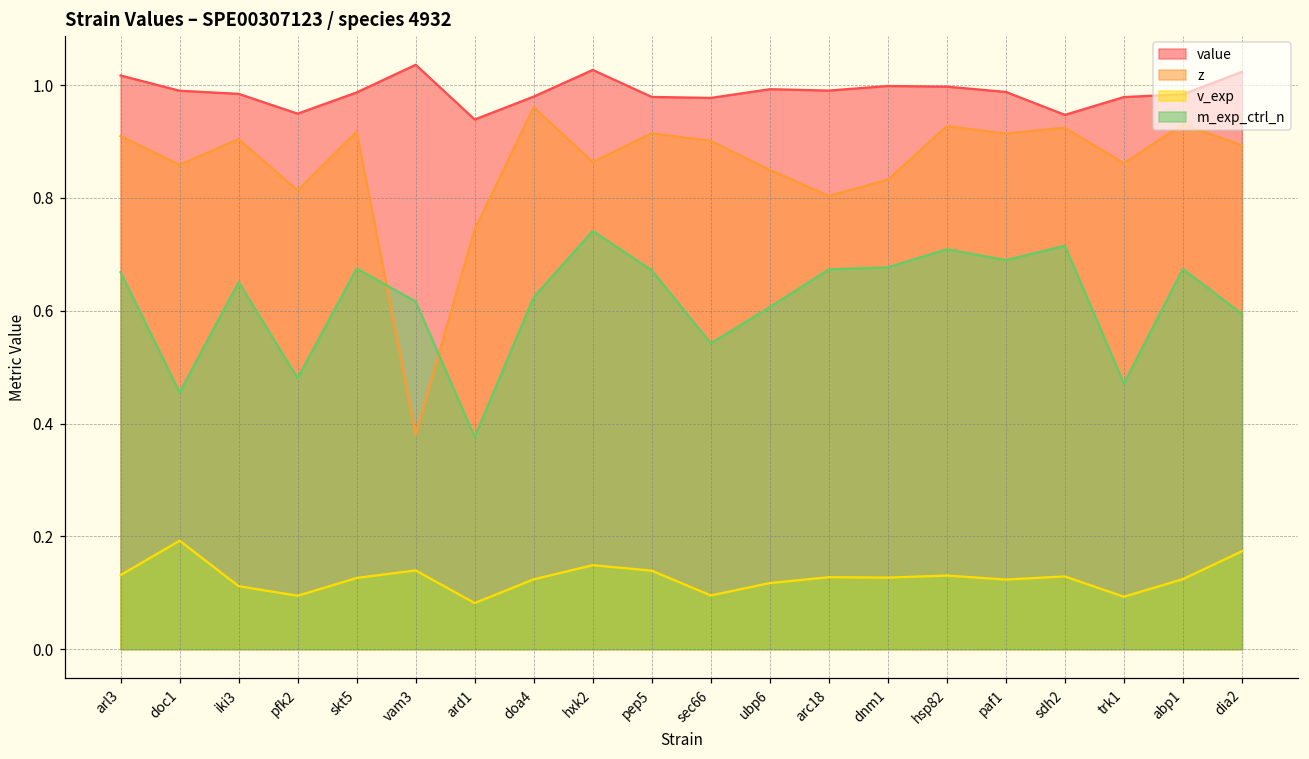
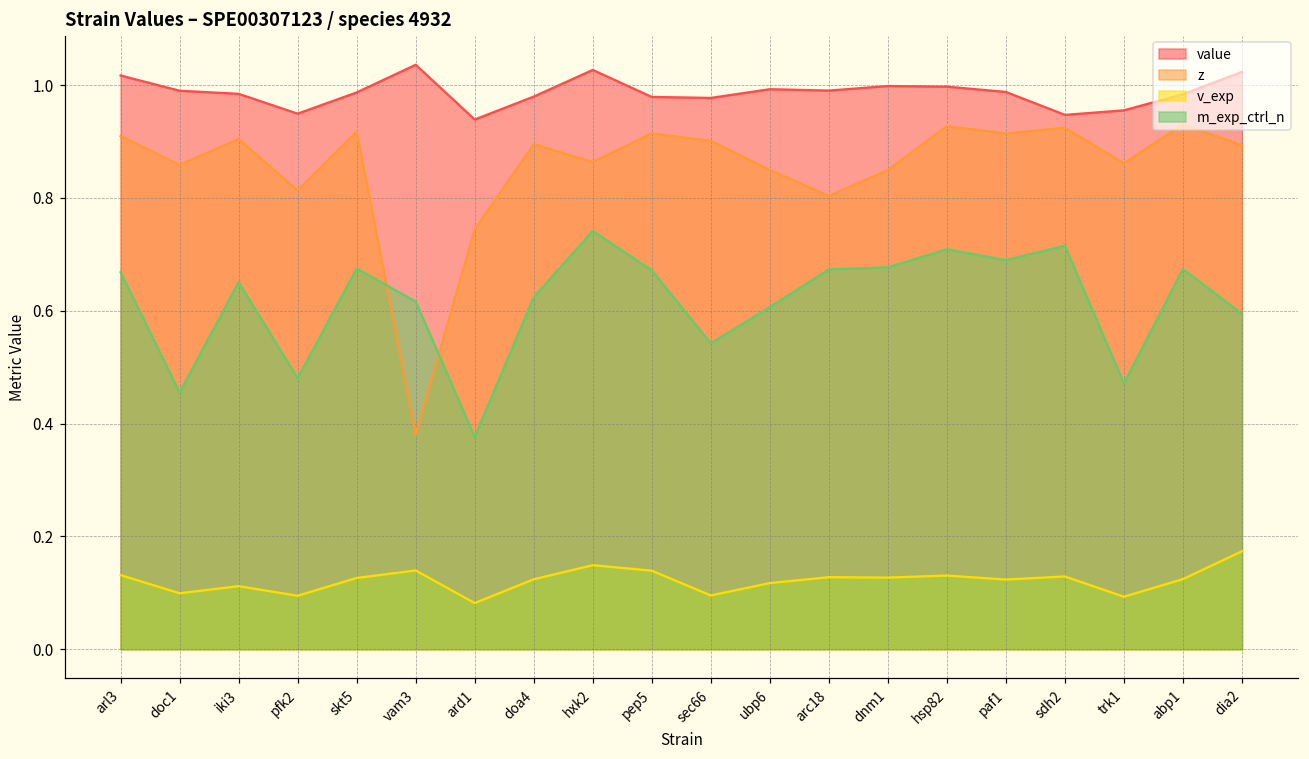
  {
    "value": {
      "arl3": 1.02,
      "doc1": 0.99,
      "iki3": 0.98,
      "pfk2": 0.95,
      "skt5": 0.99,
      "vam3": 1.04,
      "ard1": 0.94,
      "doa4": 0.98,
      "hxk2": 1.03,
      "pep5": 0.98,
      "sec66": 0.98,
      "ubp6": 0.99,
      "arc18": 0.99,
      "dnm1": 1.00,
      "hsp82": 1.00,
      "paf1": 0.99,
      "sdh2": 0.95,
-     "trk1": 0.98
+     "trk1": 0.96
    },
    "z": {
      "arl3": 0.91,
      "doc1": 0.86,
      "iki3": 0.90,
      "pfk2": 0.81,
      "skt5": 0.92,
      "vam3": 0.38,
      "ard1": 0.74,
-     "doa4": 0.96,
+     "doa4": 0.90,
      "hxk2": 0.86,
      "pep5": 0.91,
      "sec66": 0.90,
      "ubp6": 0.85,
      "arc18": 0.80,
-     "dnm1": 0.83,
+     "dnm1": 0.85,
      "hsp82": 0.93,
      "paf1": 0.91,
      "sdh2": 0.92,
      "trk1": 0.86,
      "dia2": 0.89
    },
    "v_exp": {
      "arl3": 0.13,
-     "doc1": 0.19,
+     "doc1": 0.10,
      "iki3": 0.11,
      "pfk2": 0.09,
      "skt5": 0.13,
      "vam3": 0.14,
      "ard1": 0.08,
      "doa4": 0.12,
      "hxk2": 0.15,
      "pep5": 0.14,
      "sec66": 0.10,
      "ubp6": 0.12,
      "arc18": 0.13,
      "dnm1": 0.13,
      "hsp82": 0.13,
      "paf1": 0.12,
      "sdh2": 0.13,
      "trk1": 0.09,
      "abp1": 0.12,
      "dia2": 0.17
    },
    "m_exp_ctrl_n": {
      "arl3": 0.67,
      "doc1": 0.46,
      "iki3": 0.65,
      "pfk2": 0.48,
      "skt5": 0.67,
      "vam3": 0.62,
      "ard1": 0.38,
      "doa4": 0.62,
      "hxk2": 0.74,
      "pep5": 0.67,
      "sec66": 0.54,
      "ubp6": 0.61,
      "arc18": 0.67,
      "dnm1": 0.68,
      "hsp82": 0.71,
      "paf1": 0.69,
      "sdh2": 0.72,
      "trk1": 0.47,
      "abp1": 0.67,
      "dia2": 0.59
    }
  }
